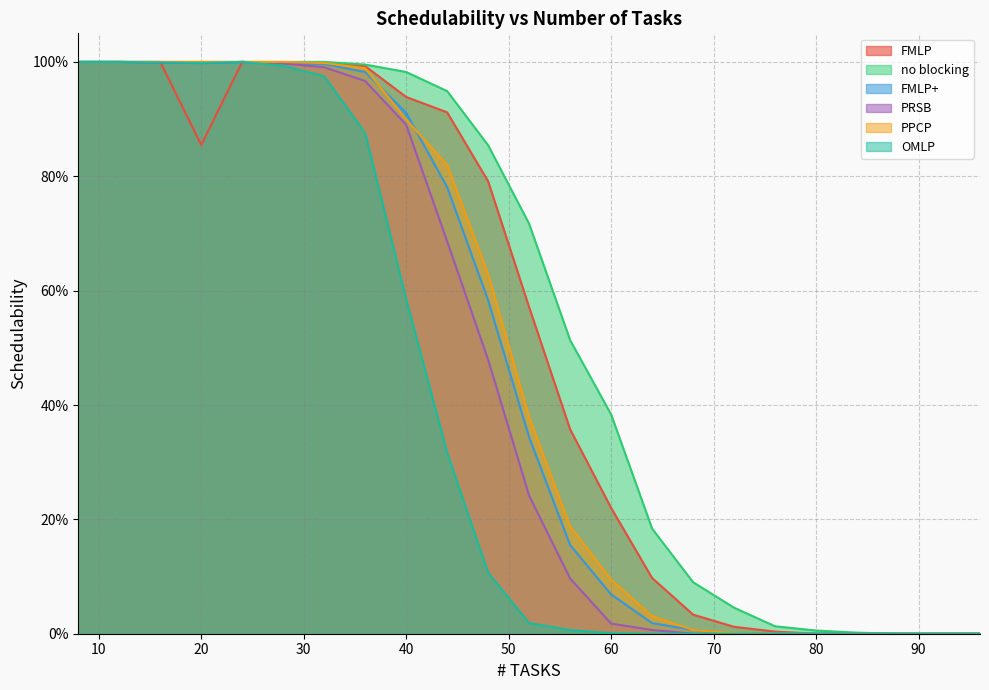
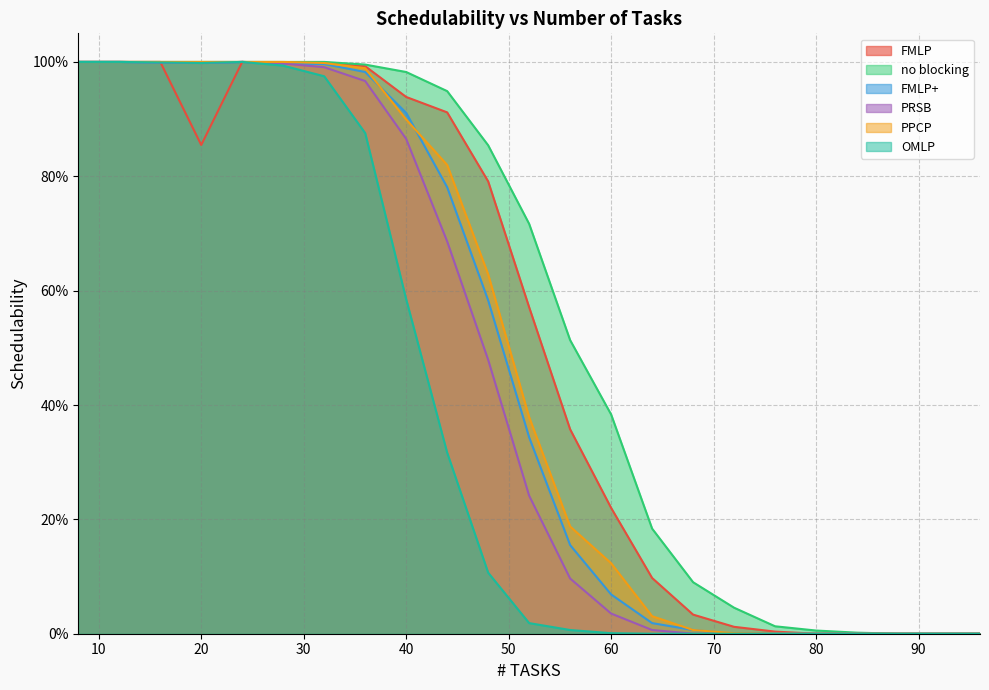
  {
    "FMLP": {
      "20": "85%",
      "40": "94%",
      "60": "22%"
    },
    "PRSB": {
-     "40": "89%",
-     "60": "2%"
+     "40": "87%",
+     "60": "4%"
    },
    "PPCP": {
      "40": "90%",
-     "60": "9%"
+     "60": "12%"
    }
  }
